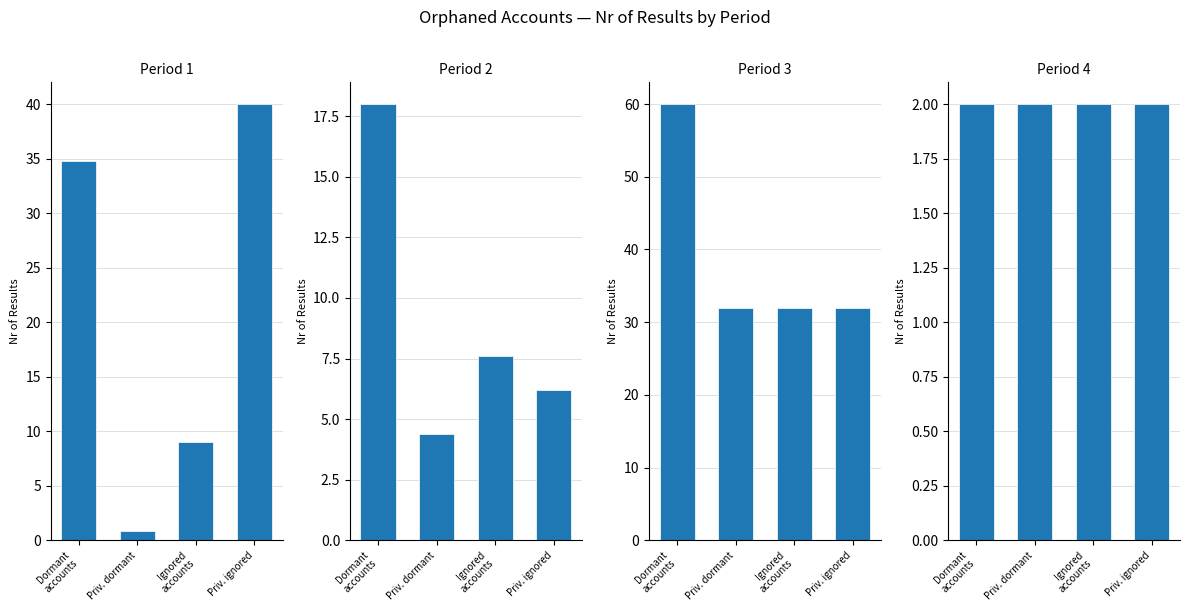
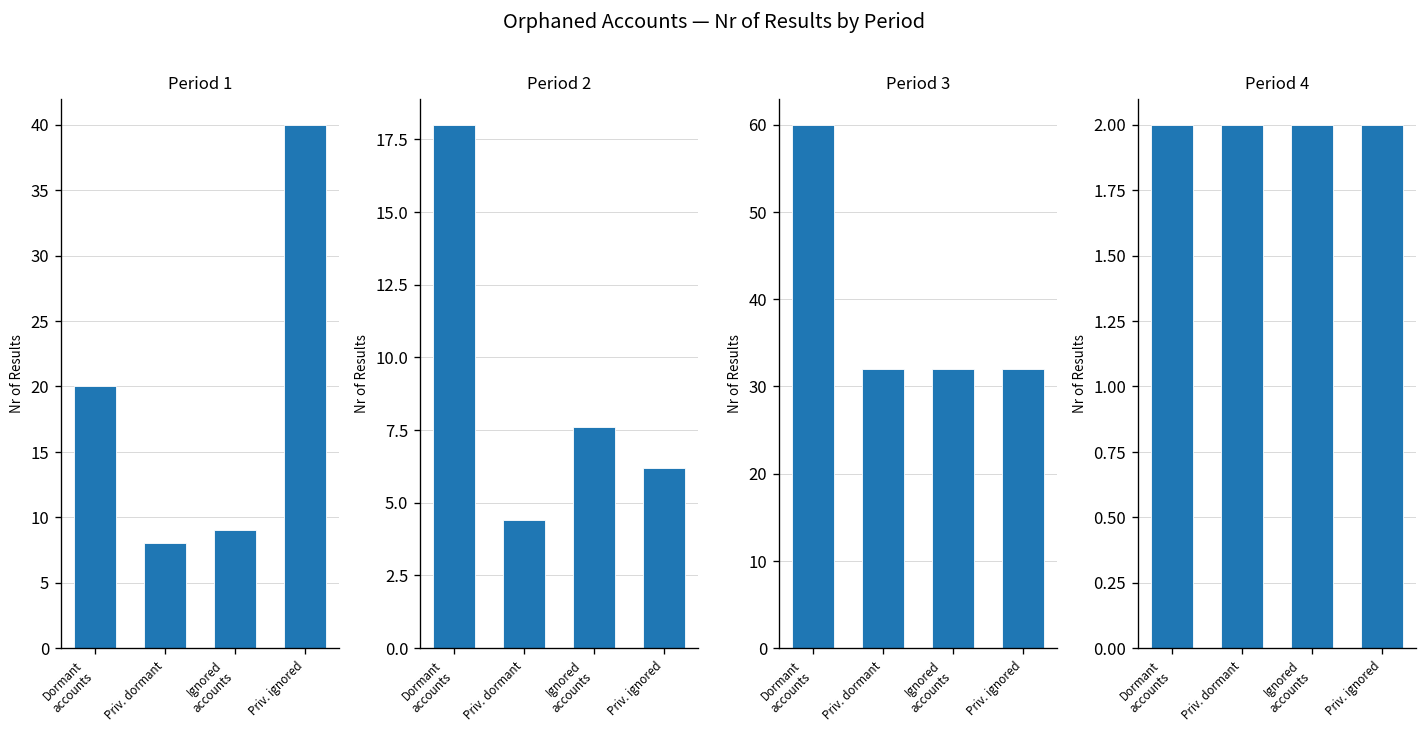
  {
    "Period 1": {
-     "Dormant accounts": 34.8,
-     "Priv. dormant": 0.8,
+     "Dormant accounts": 20.0,
+     "Priv. dormant": 8.0,
      "Ignored accounts": 9.0,
      "Priv. ignored": 40.0
    },
    "Period 2": {
      "Dormant accounts": 18.0,
      "Priv. dormant": 4.4,
      "Ignored accounts": 7.6,
      "Priv. ignored": 6.2
    },
    "Period 3": {
      "Dormant accounts": 60,
      "Priv. dormant": 32,
      "Ignored accounts": 32,
      "Priv. ignored": 32
    },
    "Period 4": {
      "Dormant accounts": 2.00,
      "Priv. dormant": 2.00,
      "Ignored accounts": 2.00,
      "Priv. ignored": 2.00
    }
  }
